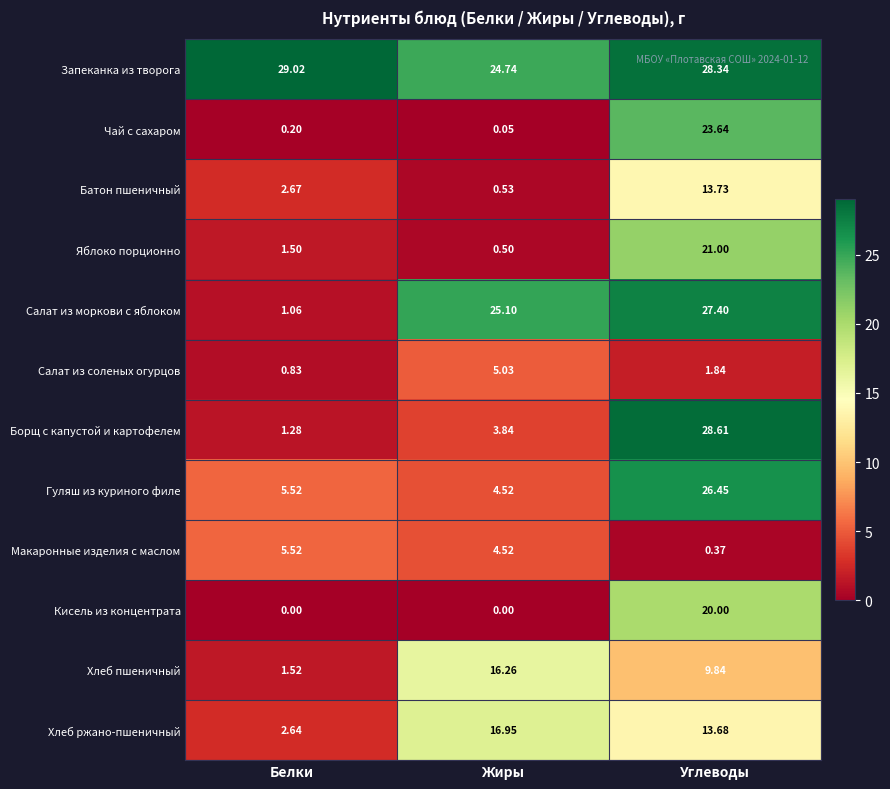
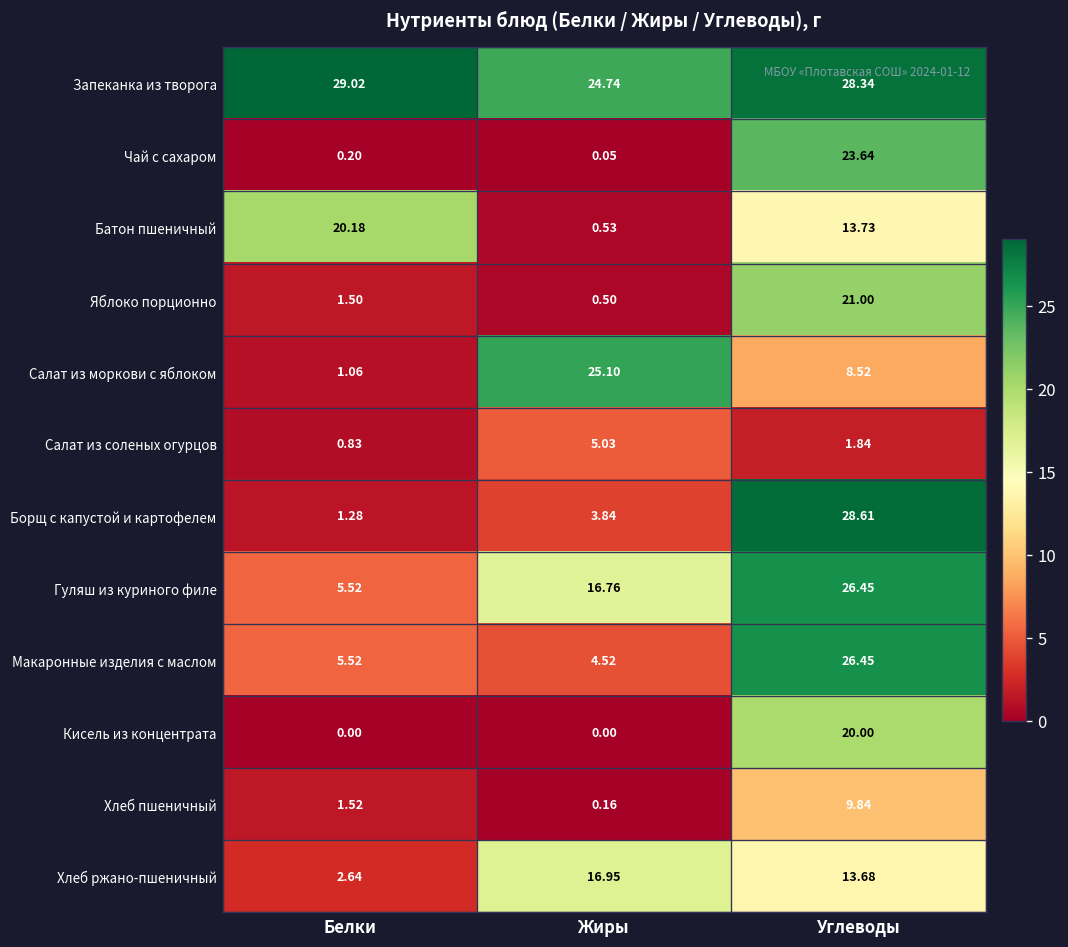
  {
    "Запеканка из творога": {
      "Белки": 29.02,
      "Жиры": 24.74
    },
    "Чай с сахаром": {
      "Белки": 0.20,
      "Жиры": 0.05,
      "Углеводы": 23.64
    },
    "Батон пшеничный": {
-     "Белки": 2.67,
+     "Белки": 20.18,
      "Жиры": 0.53,
      "Углеводы": 13.73
    },
    "Яблоко порционно": {
      "Белки": 1.50,
      "Жиры": 0.50,
      "Углеводы": 21.00
    },
    "Салат из моркови с яблоком": {
      "Белки": 1.06,
      "Жиры": 25.10,
-     "Углеводы": 27.40
+     "Углеводы": 8.52
    },
    "Салат из соленых огурцов": {
      "Белки": 0.83,
      "Жиры": 5.03,
      "Углеводы": 1.84
    },
    "Борщ с капустой и картофелем": {
      "Белки": 1.28,
      "Жиры": 3.84,
      "Углеводы": 28.61
    },
    "Гуляш из куриного филе": {
      "Белки": 5.52,
-     "Жиры": 4.52,
+     "Жиры": 16.76,
      "Углеводы": 26.45
    },
    "Макаронные изделия с маслом": {
      "Белки": 5.52,
      "Жиры": 4.52,
-     "Углеводы": 0.37
+     "Углеводы": 26.45
    },
    "Кисель из концентрата": {
      "Белки": 0.00,
      "Жиры": 0.00,
      "Углеводы": 20.00
    },
    "Хлеб пшеничный": {
      "Белки": 1.52,
-     "Жиры": 16.26,
+     "Жиры": 0.16,
      "Углеводы": 9.84
    },
    "Хлеб ржано-пшеничный": {
      "Белки": 2.64,
      "Жиры": 16.95,
      "Углеводы": 13.68
    }
  }
